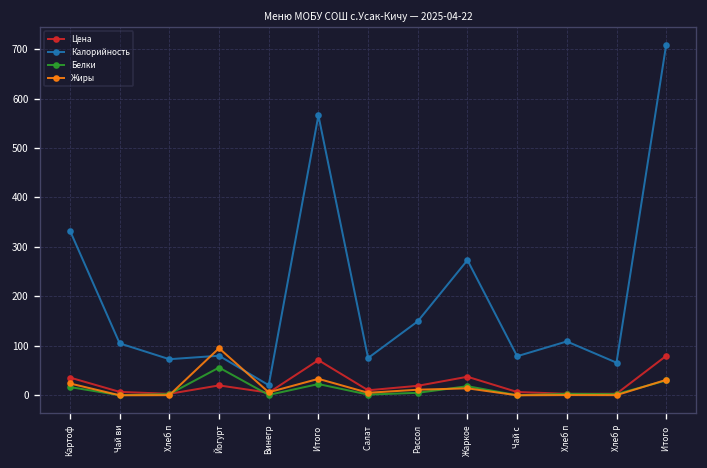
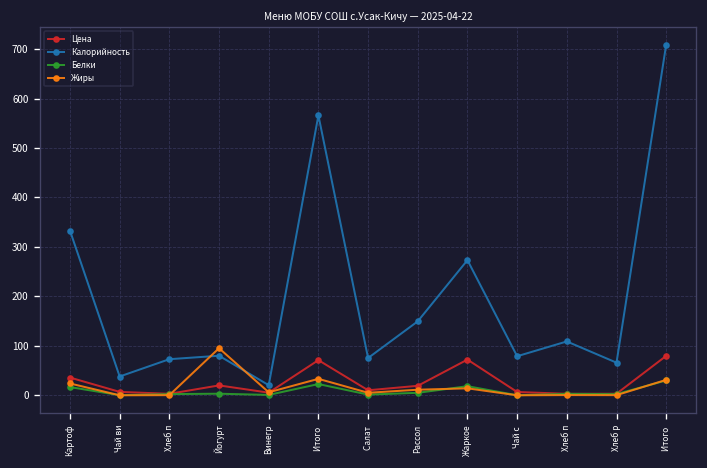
  {
    "Цена": {
      "Картоф": 40,
      "Чай ви": 10,
      "Йогурт": 20,
      "Рассол": 20,
-     "Жаркое": 40,
+     "Жаркое": 70,
      "Чай с": 10
    },
    "Калорийность": {
      "Картоф": 330,
-     "Чай ви": 110,
+     "Чай ви": 40,
      "Йогурт": 80,
      "Винегр": 20,
      "Салат": 80,
      "Рассол": 150,
      "Жаркое": 270,
      "Чай с": 80,
      "Хлеб р": 70
    },
    "Белки": {
      "Картоф": 20,
-     "Йогурт": 60
+     "Йогурт": 0
    },
    "Жиры": {
      "Картоф": 20,
      "Йогурт": 100
    }
  }
